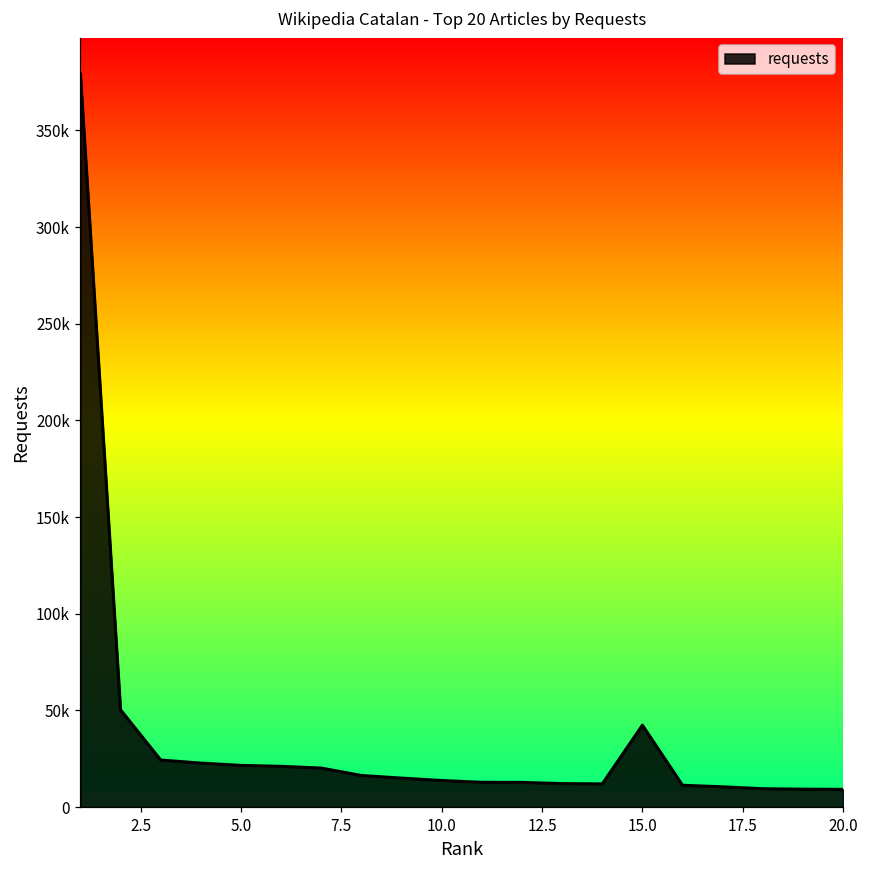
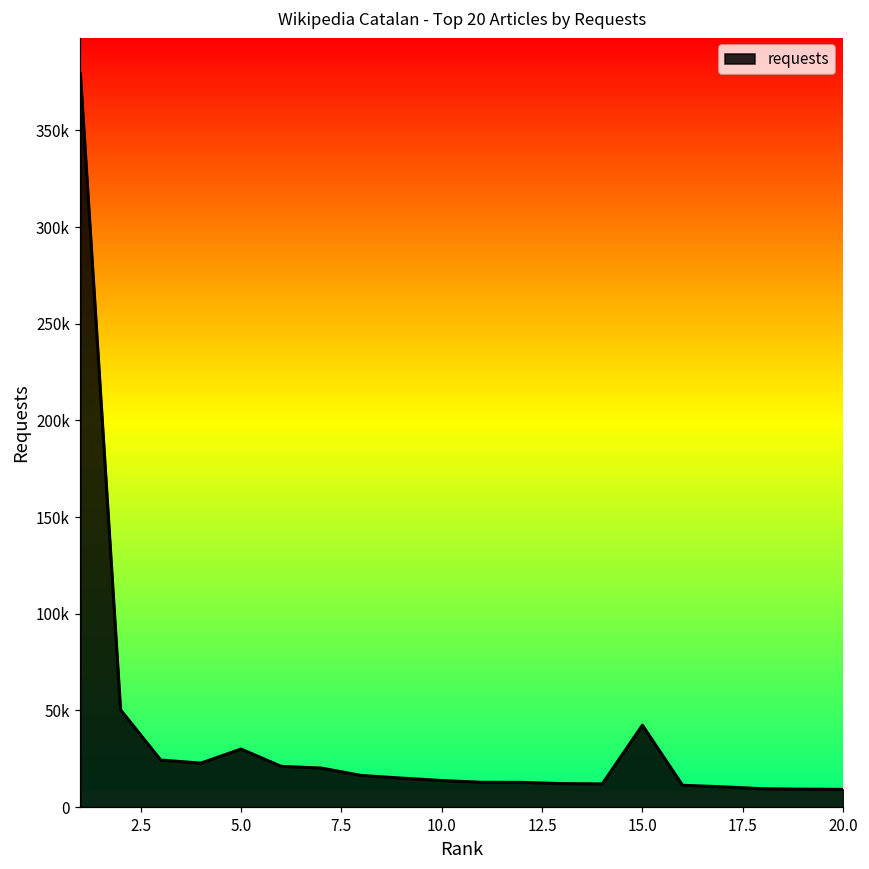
  {
-   "5.0": 22000,
+   "5.0": 30000,
    "10.0": 14000,
    "15.0": 42000,
    "20.0": 9000
  }
